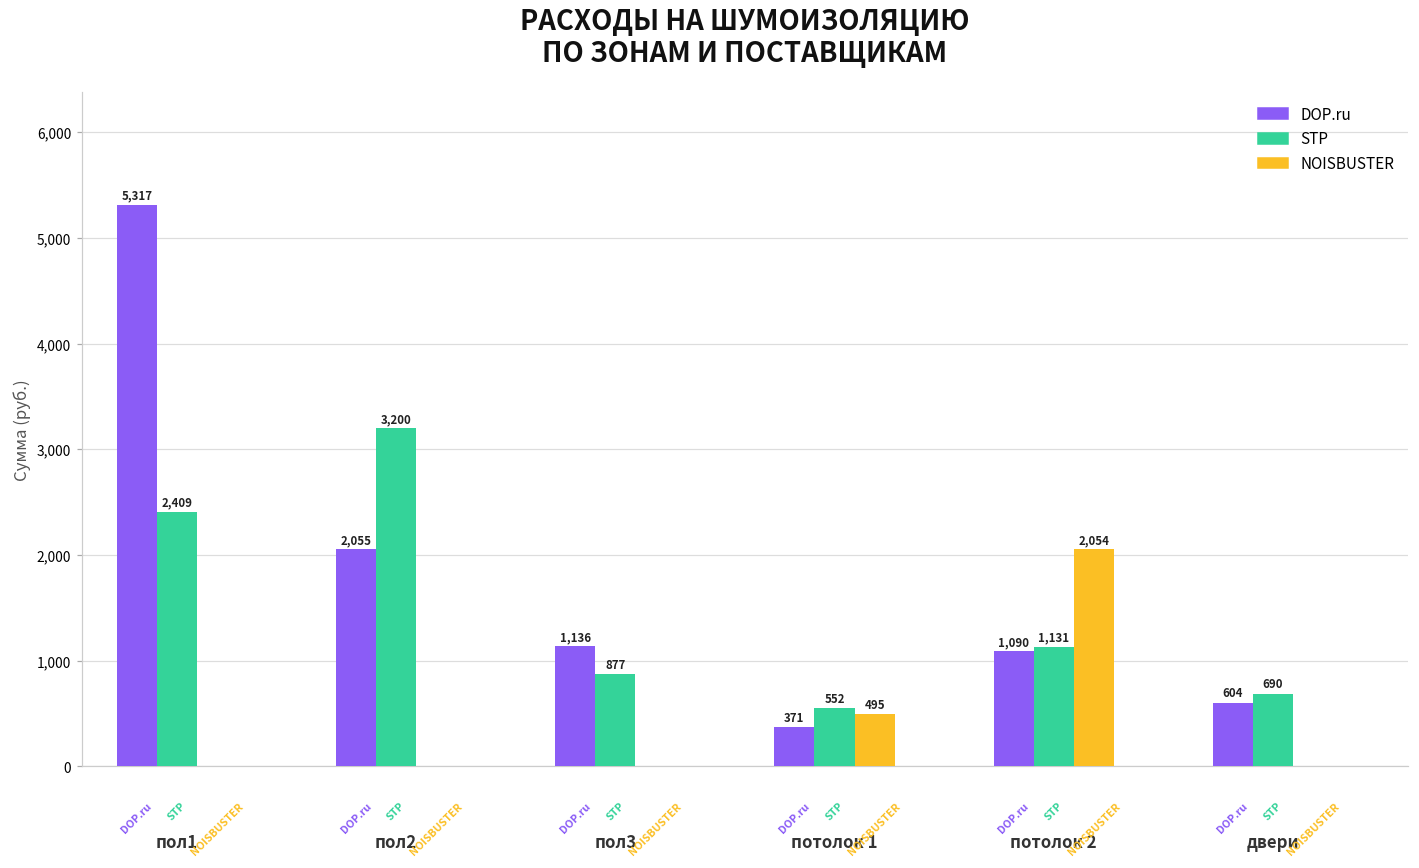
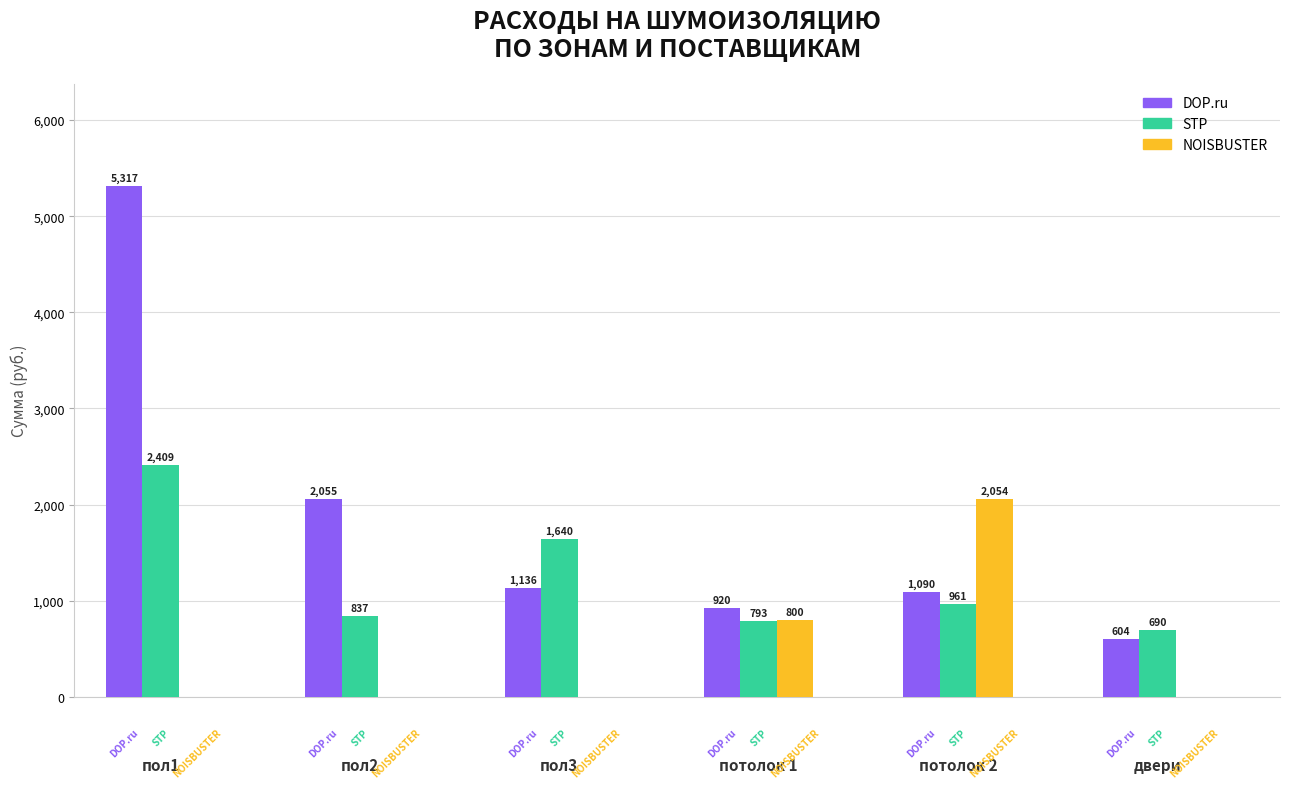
  {
    "DOP.ru": {
      "пол1": "5,317",
      "пол2": "2,055",
      "пол3": "1,136",
-     "потолок 1": "371",
+     "потолок 1": "920",
      "потолок 2": "1,090",
      "двери": "604"
    },
    "STP": {
      "пол1": "2,409",
-     "пол2": "3,200",
-     "пол3": "877",
-     "потолок 1": "552",
-     "потолок 2": "1,131",
+     "пол2": "837",
+     "пол3": "1,640",
+     "потолок 1": "793",
+     "потолок 2": "961",
      "двери": "690"
    },
    "NOISBUSTER": {
-     "потолок 1": "495",
+     "потолок 1": "800",
      "потолок 2": "2,054"
    }
  }
